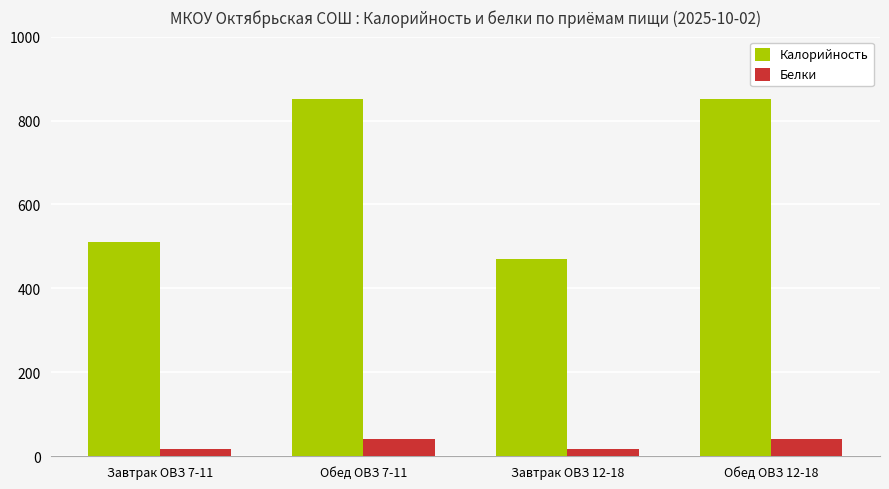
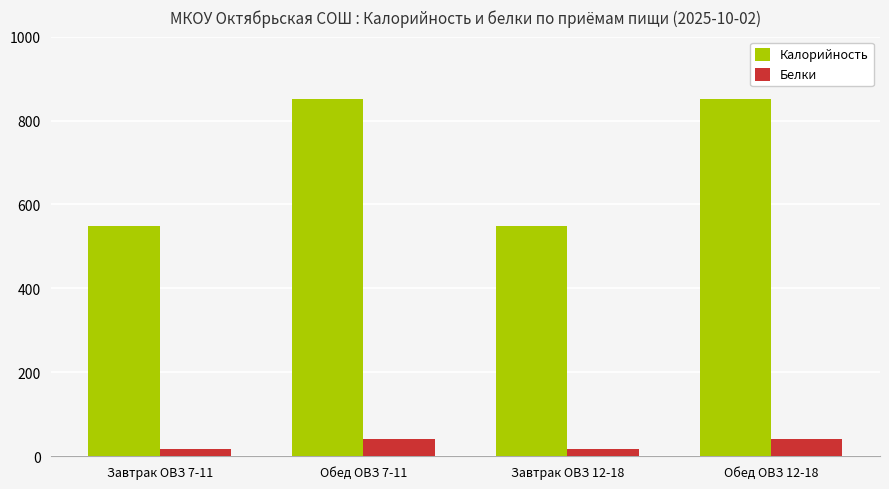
  {
    "Калорийность": {
-     "Завтрак ОВЗ 7-11": 510,
+     "Завтрак ОВЗ 7-11": 550,
      "Обед ОВЗ 7-11": 850,
-     "Завтрак ОВЗ 12-18": 470,
+     "Завтрак ОВЗ 12-18": 550,
      "Обед ОВЗ 12-18": 850
    },
    "Белки": {
      "Завтрак ОВЗ 7-11": 20,
      "Обед ОВЗ 7-11": 40,
      "Завтрак ОВЗ 12-18": 20,
      "Обед ОВЗ 12-18": 40
    }
  }
